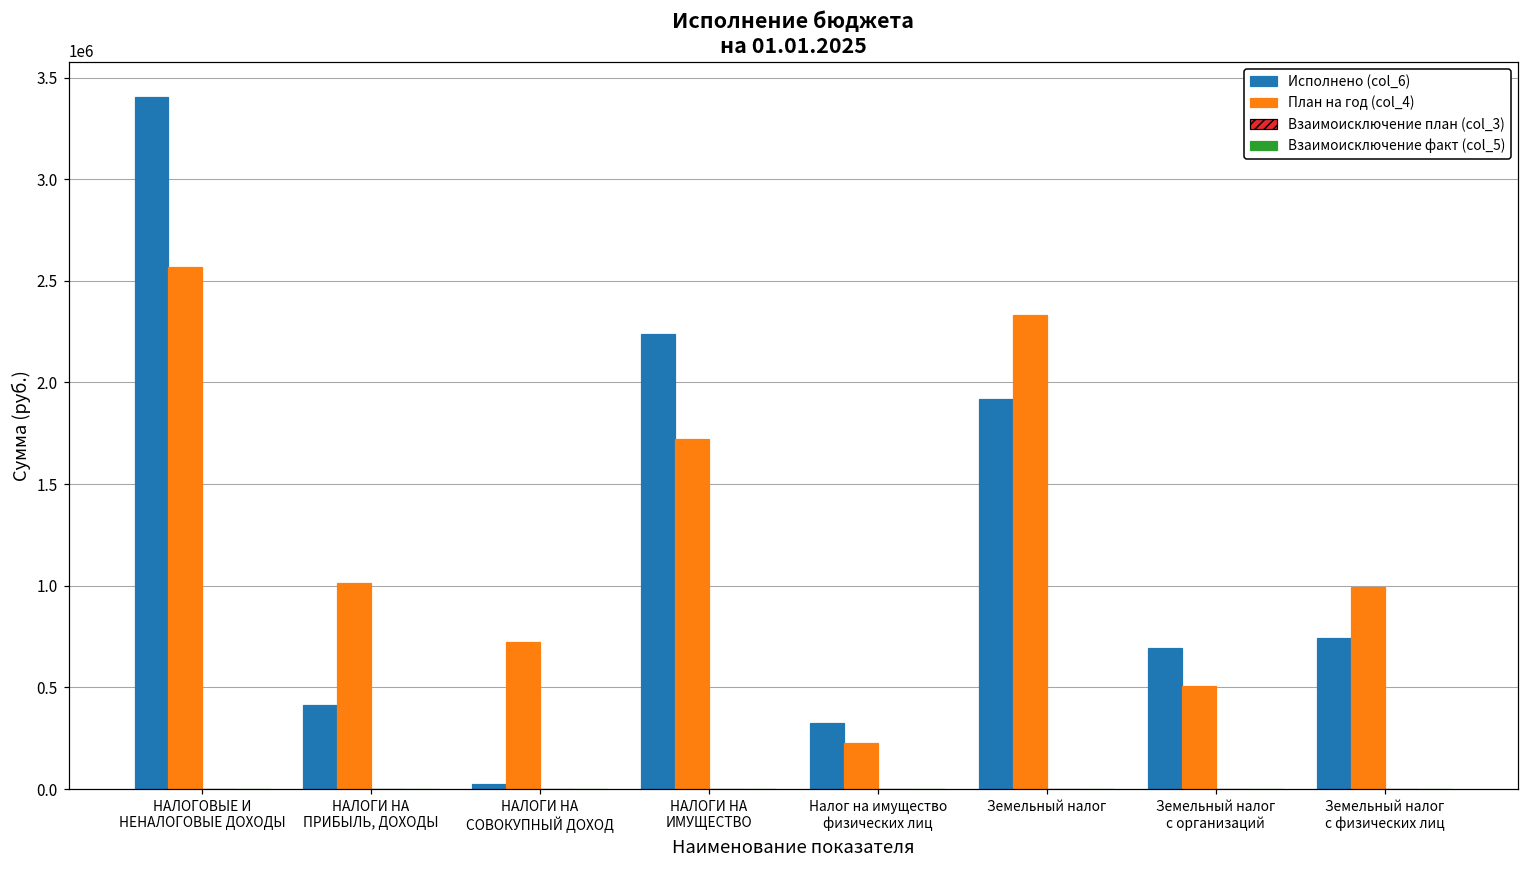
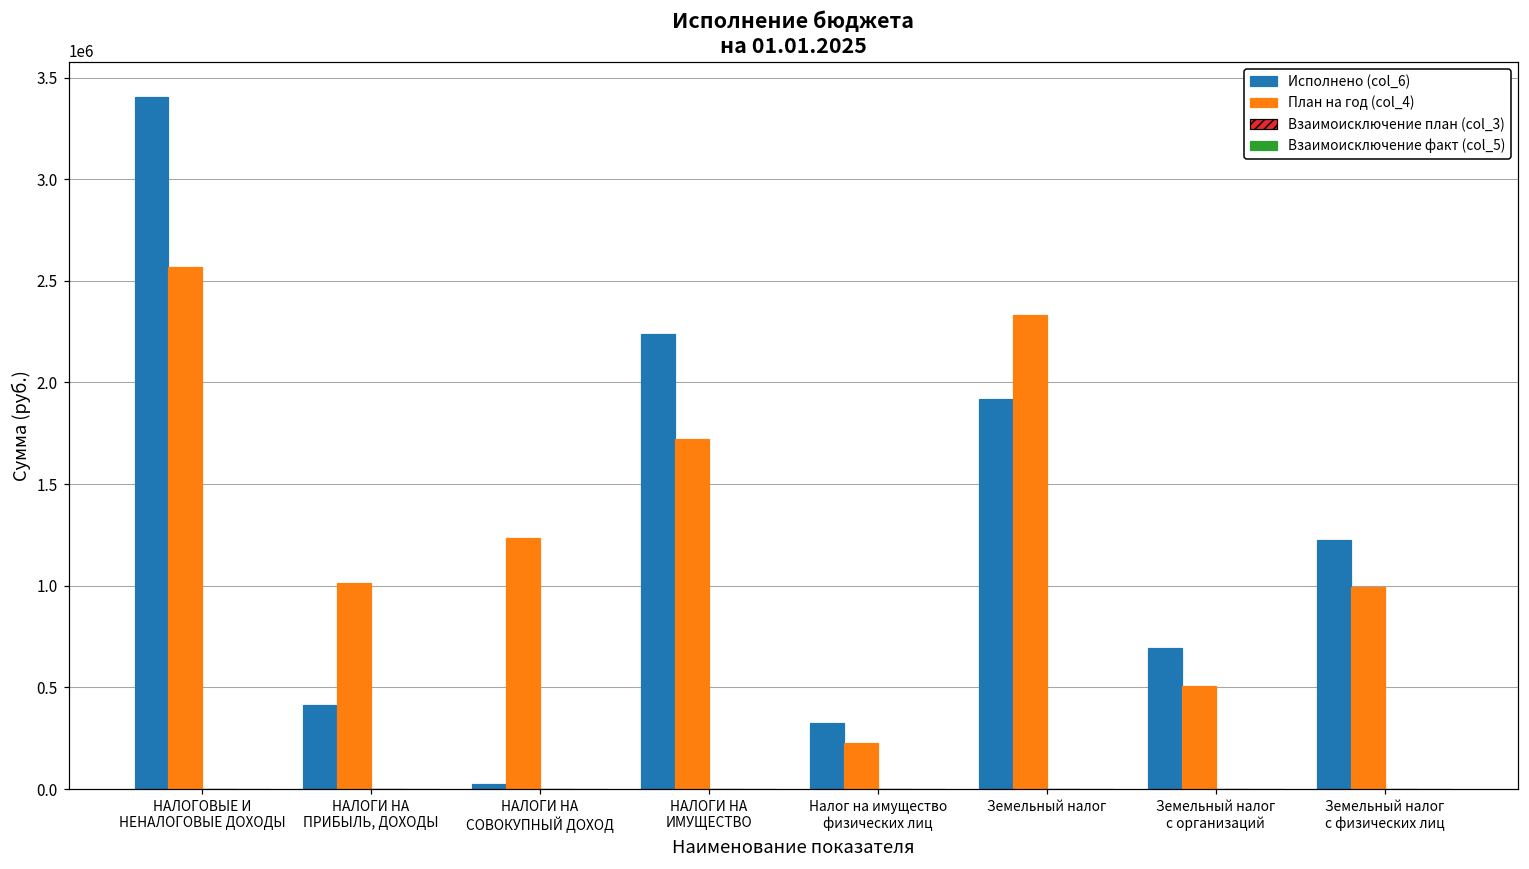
  {
    "Исполнено (col_6)": {
      "НАЛОГОВЫЕ И НЕНАЛОГОВЫЕ ДОХОДЫ": 3410000,
      "НАЛОГИ НА ПРИБЫЛЬ, ДОХОДЫ": 420000,
      "НАЛОГИ НА СОВОКУПНЫЙ ДОХОД": 20000,
      "НАЛОГИ НА ИМУЩЕСТВО": 2240000,
      "Налог на имущество физических лиц": 320000,
      "Земельный налог": 1920000,
      "Земельный налог с организаций": 690000,
-     "Земельный налог с физических лиц": 740000
+     "Земельный налог с физических лиц": 1230000
    },
    "План на год (col_4)": {
      "НАЛОГОВЫЕ И НЕНАЛОГОВЫЕ ДОХОДЫ": 2570000,
      "НАЛОГИ НА ПРИБЫЛЬ, ДОХОДЫ": 1010000,
-     "НАЛОГИ НА СОВОКУПНЫЙ ДОХОД": 720000,
+     "НАЛОГИ НА СОВОКУПНЫЙ ДОХОД": 1230000,
      "НАЛОГИ НА ИМУЩЕСТВО": 1720000,
      "Налог на имущество физических лиц": 230000,
      "Земельный налог": 2330000,
      "Земельный налог с организаций": 510000,
      "Земельный налог с физических лиц": 990000
    },
    "Взаимоисключение план (col_3)": {
      "НАЛОГОВЫЕ И НЕНАЛОГОВЫЕ ДОХОДЫ": 0,
      "НАЛОГИ НА ПРИБЫЛЬ, ДОХОДЫ": 0,
      "НАЛОГИ НА СОВОКУПНЫЙ ДОХОД": 0,
      "НАЛОГИ НА ИМУЩЕСТВО": 0,
      "Налог на имущество физических лиц": 0,
      "Земельный налог": 0,
      "Земельный налог с организаций": 0,
      "Земельный налог с физических лиц": 0
    },
    "Взаимоисключение факт (col_5)": {
      "НАЛОГОВЫЕ И НЕНАЛОГОВЫЕ ДОХОДЫ": 0,
      "НАЛОГИ НА ПРИБЫЛЬ, ДОХОДЫ": 0,
      "НАЛОГИ НА СОВОКУПНЫЙ ДОХОД": 0,
      "НАЛОГИ НА ИМУЩЕСТВО": 0,
      "Налог на имущество физических лиц": 0,
      "Земельный налог": 0,
      "Земельный налог с организаций": 0,
      "Земельный налог с физических лиц": 0
    }
  }
